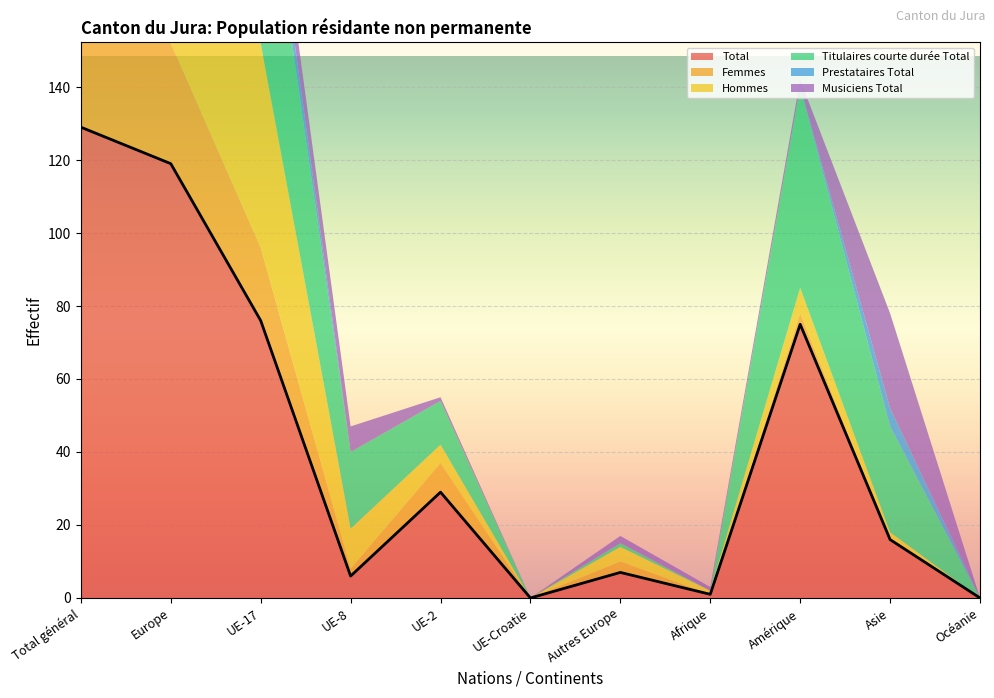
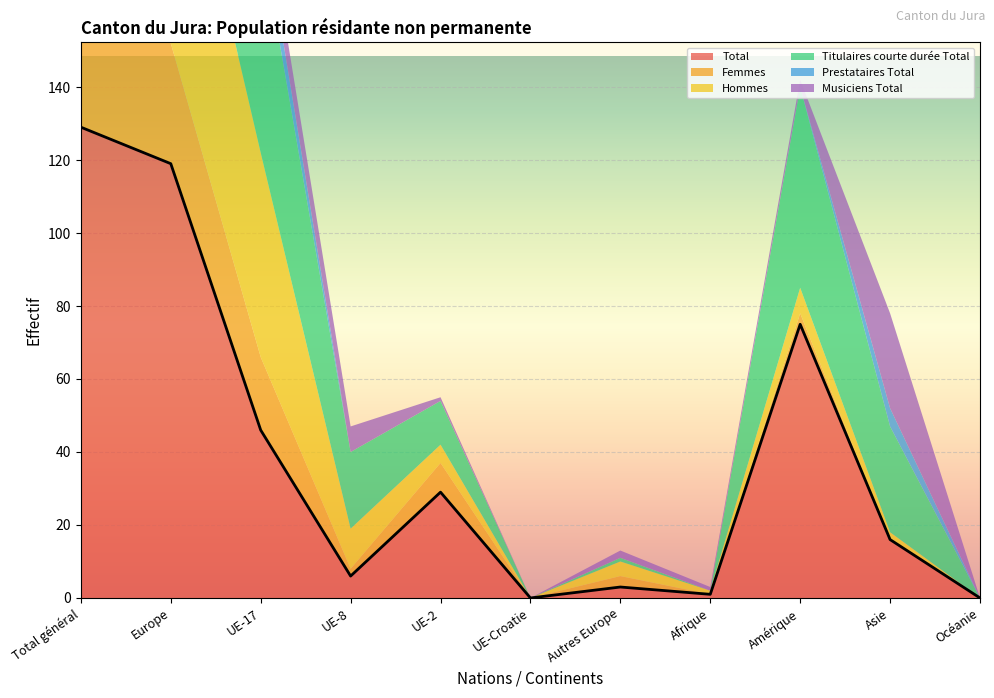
  {
    "Total": {
      "Total général": 129,
      "Europe": 119,
-     "UE-17": 76,
+     "UE-17": 46,
      "UE-8": 6,
      "UE-2": 29,
-     "Autres Europe": 7,
+     "Autres Europe": 3,
      "Amérique": 75
    },
    "Titulaires courte durée Total": {
      "Asie": 29
    },
    "Prestataires Total": {
      "Asie": 5
    },
    "Musiciens Total": {
      "UE-8": 7,
      "UE-2": 1,
      "Autres Europe": 2,
      "Afrique": 1,
      "Asie": 26
    }
  }
